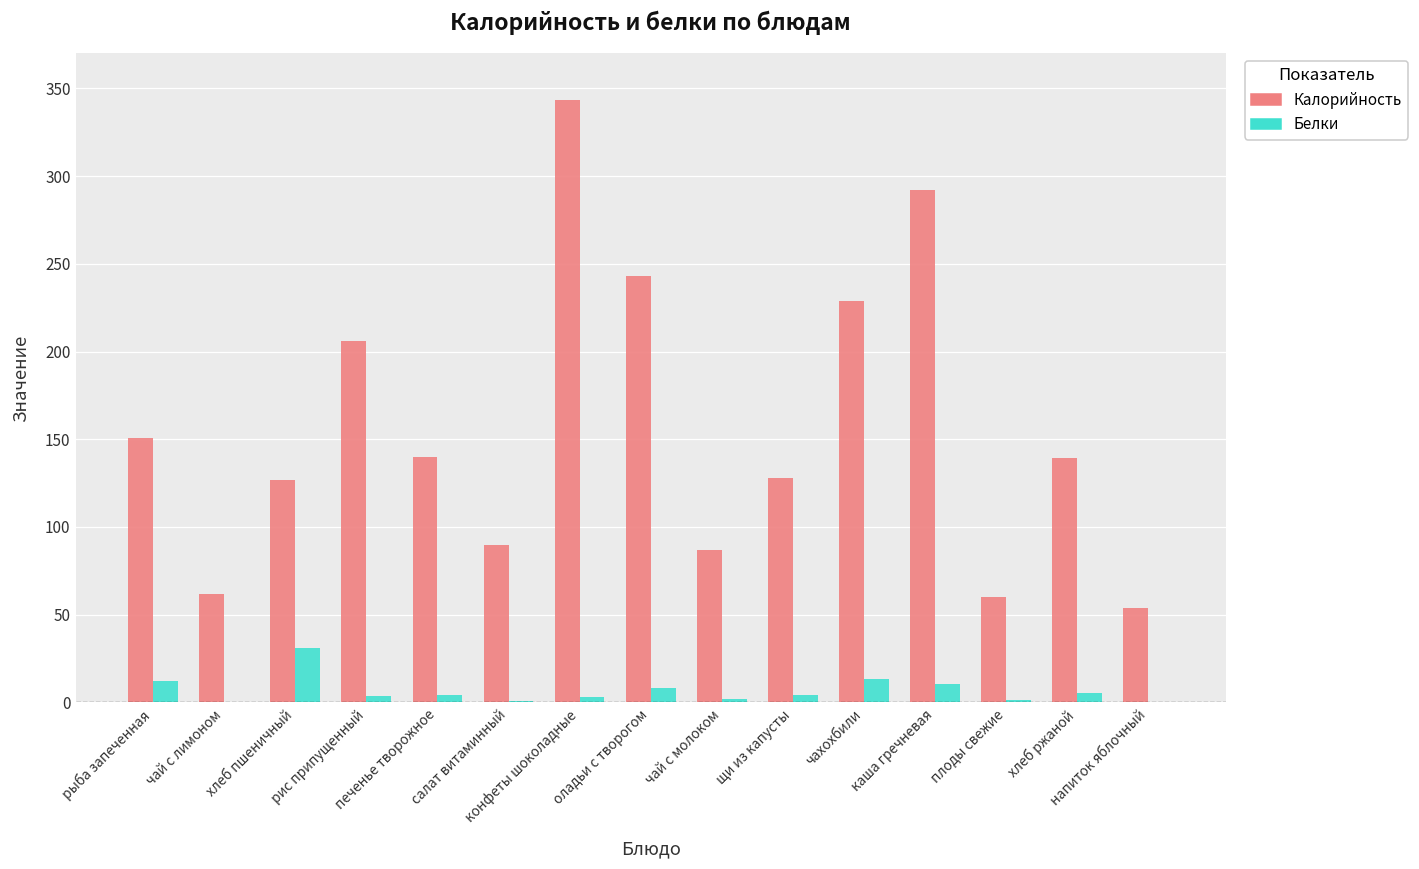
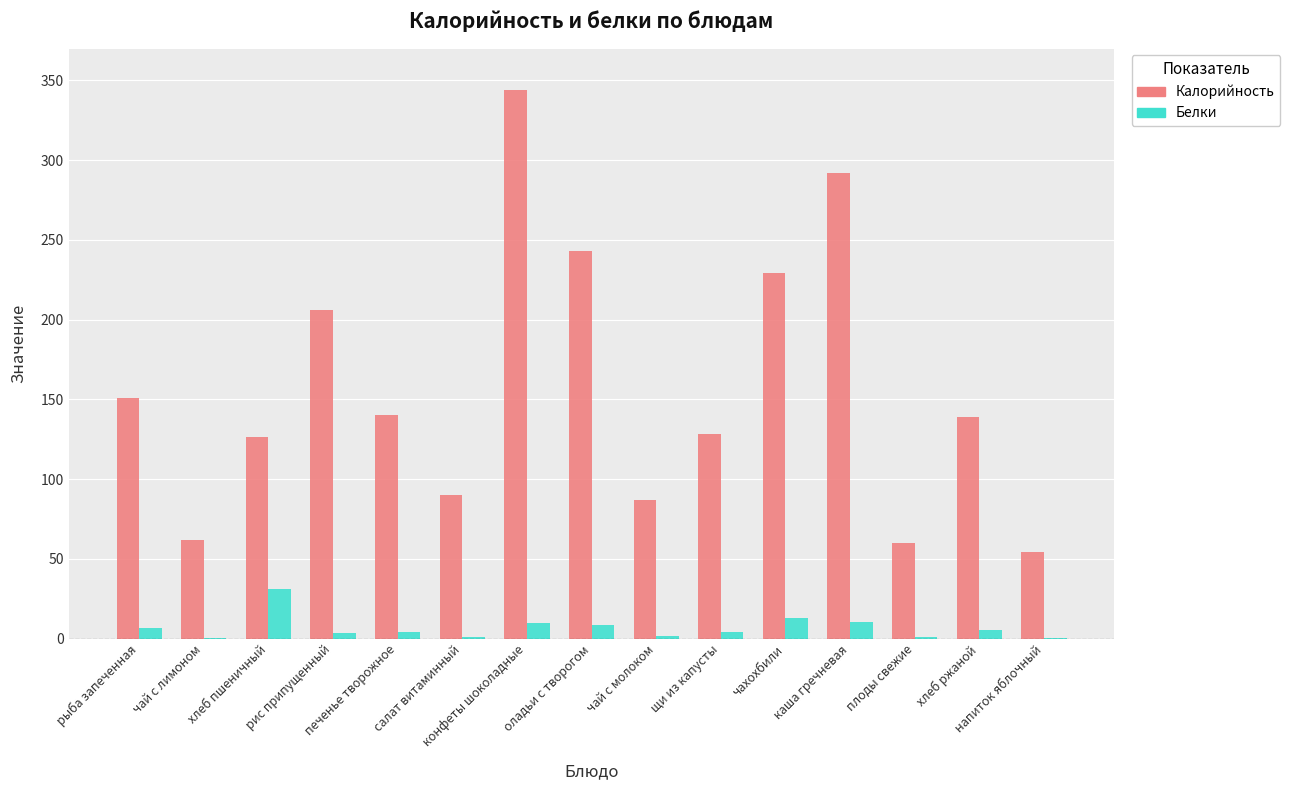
  {
    "Калорийность": {
      "рыба запеченная": 151,
      "чай с лимоном": 62,
      "хлеб пшеничный": 127,
      "рис припущенный": 206,
      "печенье творожное": 140,
      "салат витаминный": 90,
      "конфеты шоколадные": 344,
      "оладьи с творогом": 243,
      "чай с молоком": 87,
      "щи из капусты": 128,
      "чахохбили": 229,
      "каша гречневая": 292,
      "плоды свежие": 60,
      "хлеб ржаной": 139,
      "напиток яблочный": 54
    },
    "Белки": {
-     "рыба запеченная": 12,
+     "рыба запеченная": 7,
      "хлеб пшеничный": 31,
      "рис припущенный": 4,
      "печенье творожное": 4,
-     "конфеты шоколадные": 3,
+     "конфеты шоколадные": 10,
      "оладьи с творогом": 8,
      "чай с молоком": 2,
      "щи из капусты": 4,
      "чахохбили": 13,
      "каша гречневая": 10,
      "хлеб ржаной": 5
    }
  }
